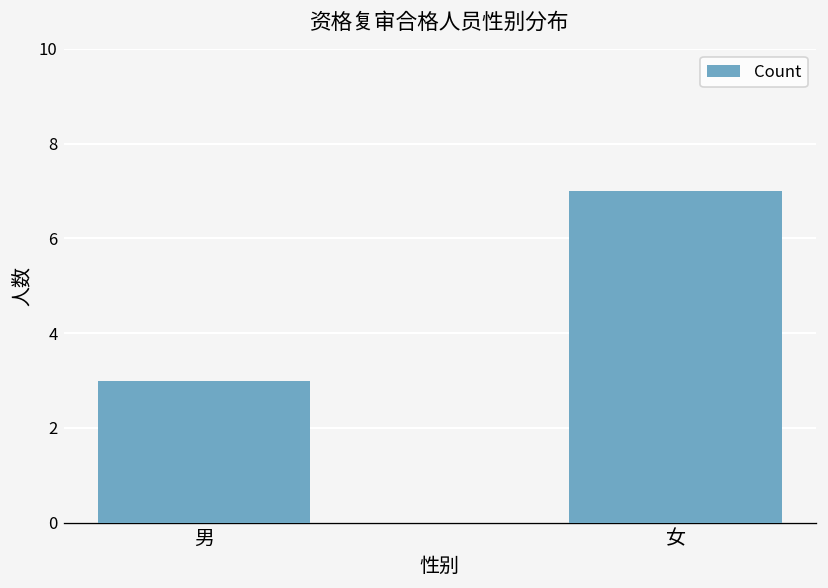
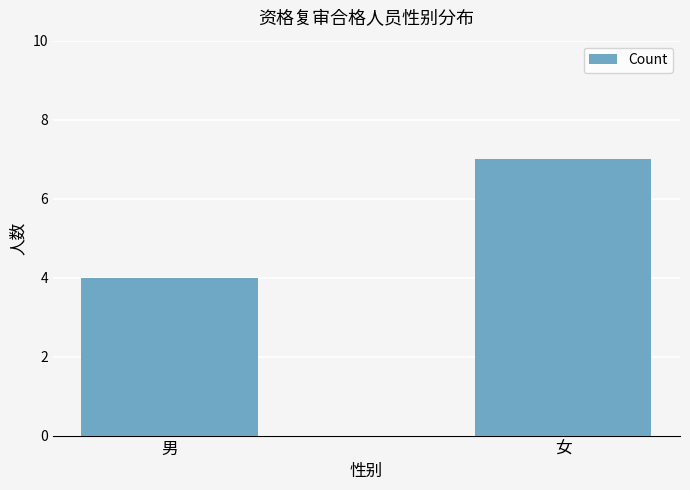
  {
-   "男": 3,
+   "男": 4,
    "女": 7
  }
